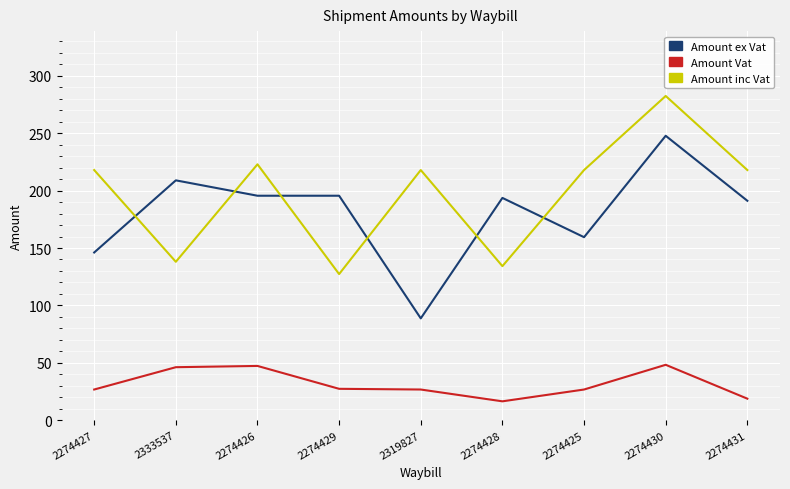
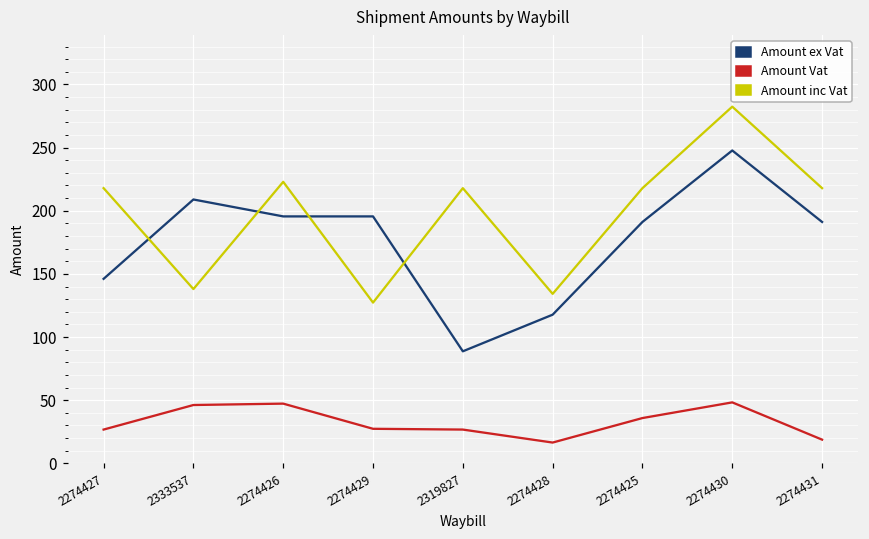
  {
    "Amount ex Vat": {
      "2274427": 146,
      "2333537": 209,
      "2274426": 196,
      "2274429": 196,
      "2319827": 89,
-     "2274428": 194,
-     "2274425": 159,
+     "2274428": 118,
+     "2274425": 191,
      "2274430": 248,
      "2274431": 191
    },
    "Amount Vat": {
      "2274427": 27,
      "2333537": 46,
      "2274426": 47,
      "2274429": 27,
      "2319827": 27,
      "2274428": 16,
-     "2274425": 27,
+     "2274425": 36,
      "2274430": 48,
      "2274431": 19
    },
    "Amount inc Vat": {
      "2274427": 218,
      "2333537": 138,
      "2274426": 223,
      "2274429": 127,
      "2319827": 218,
      "2274428": 134,
      "2274425": 218,
      "2274430": 282,
      "2274431": 218
    }
  }
